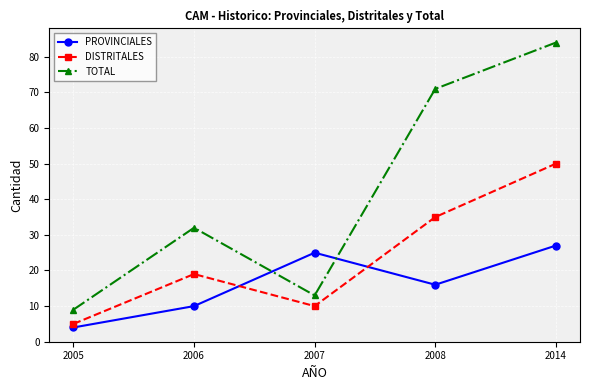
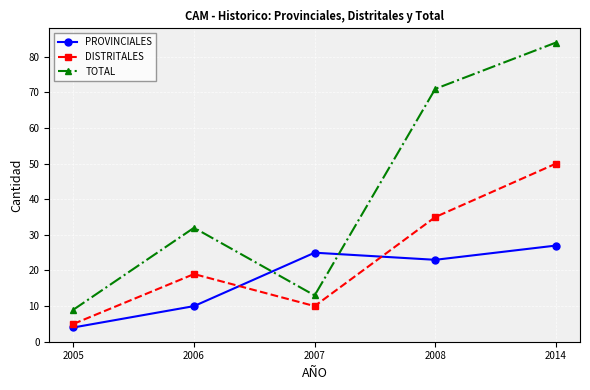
  {
    "PROVINCIALES": {
      "2005": 4,
      "2006": 10,
      "2007": 25,
-     "2008": 16,
+     "2008": 23,
      "2014": 27
    },
    "DISTRITALES": {
      "2005": 5,
      "2006": 19,
      "2007": 10,
      "2008": 35,
      "2014": 50
    },
    "TOTAL": {
      "2005": 9,
      "2006": 32,
      "2007": 13,
      "2008": 71,
      "2014": 84
    }
  }
